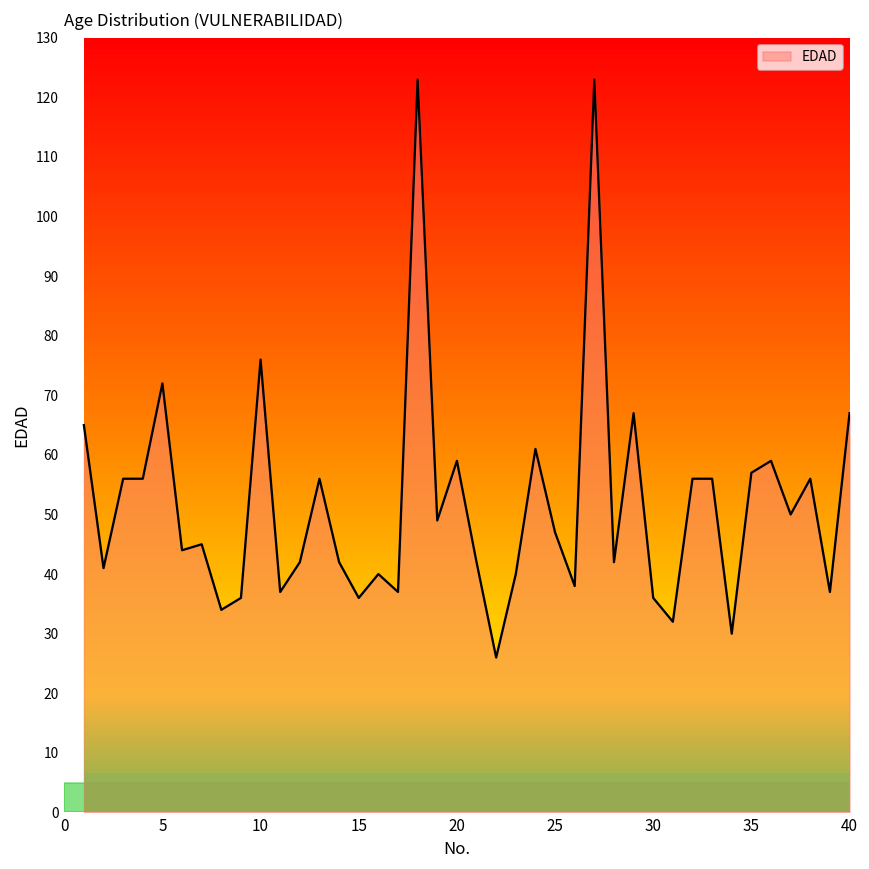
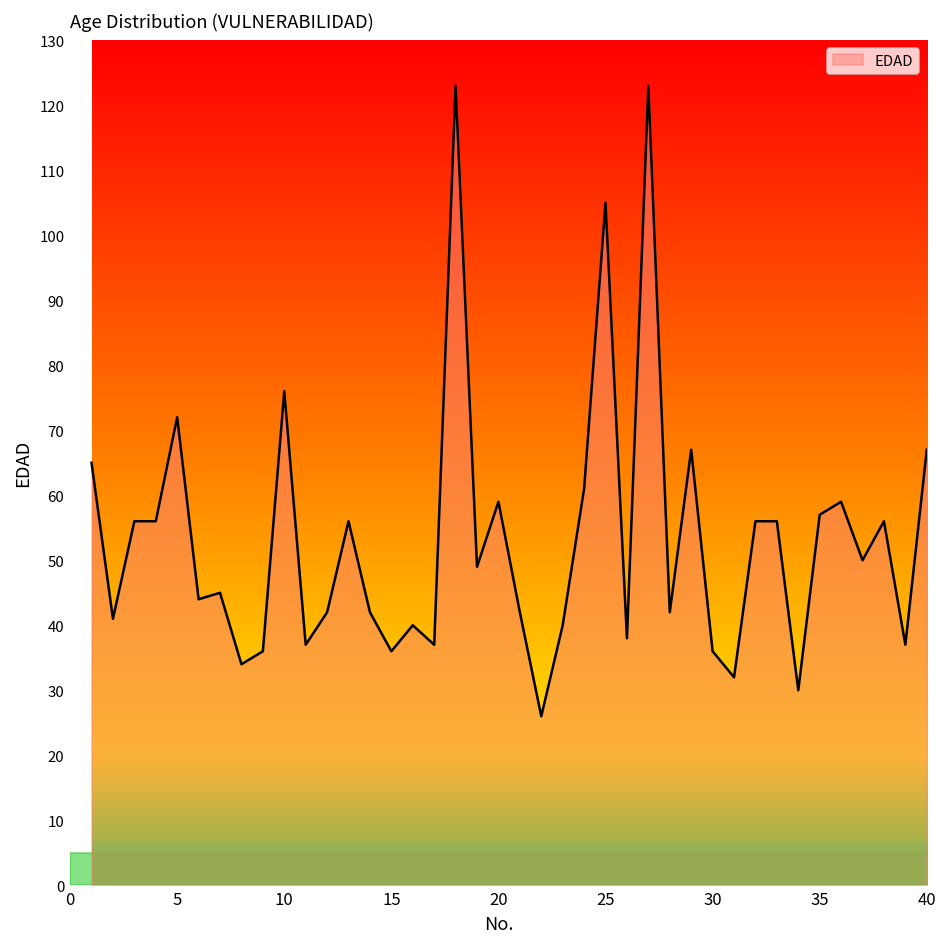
  {
    "5": 72,
    "10": 76,
    "15": 36,
    "20": 59,
-   "25": 47,
+   "25": 105,
    "30": 36,
    "35": 57,
    "40": 67
  }
